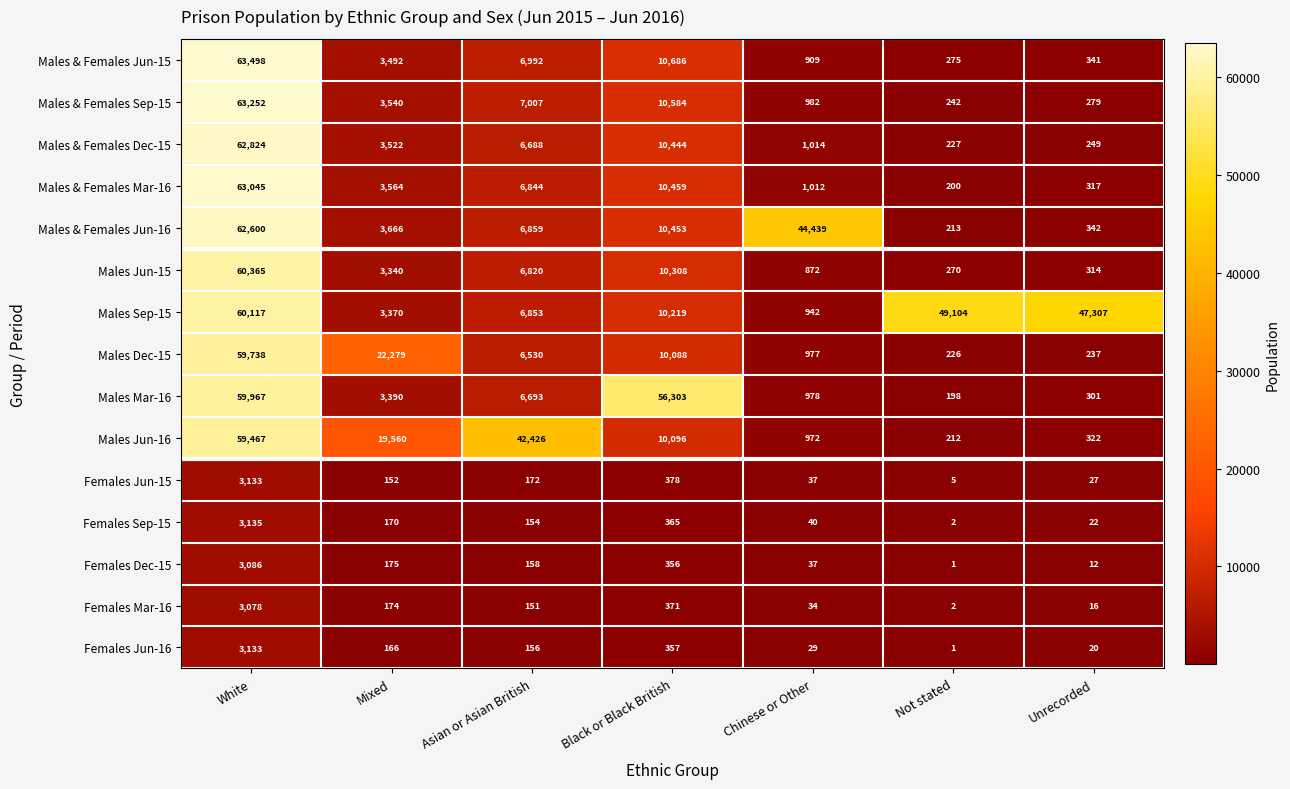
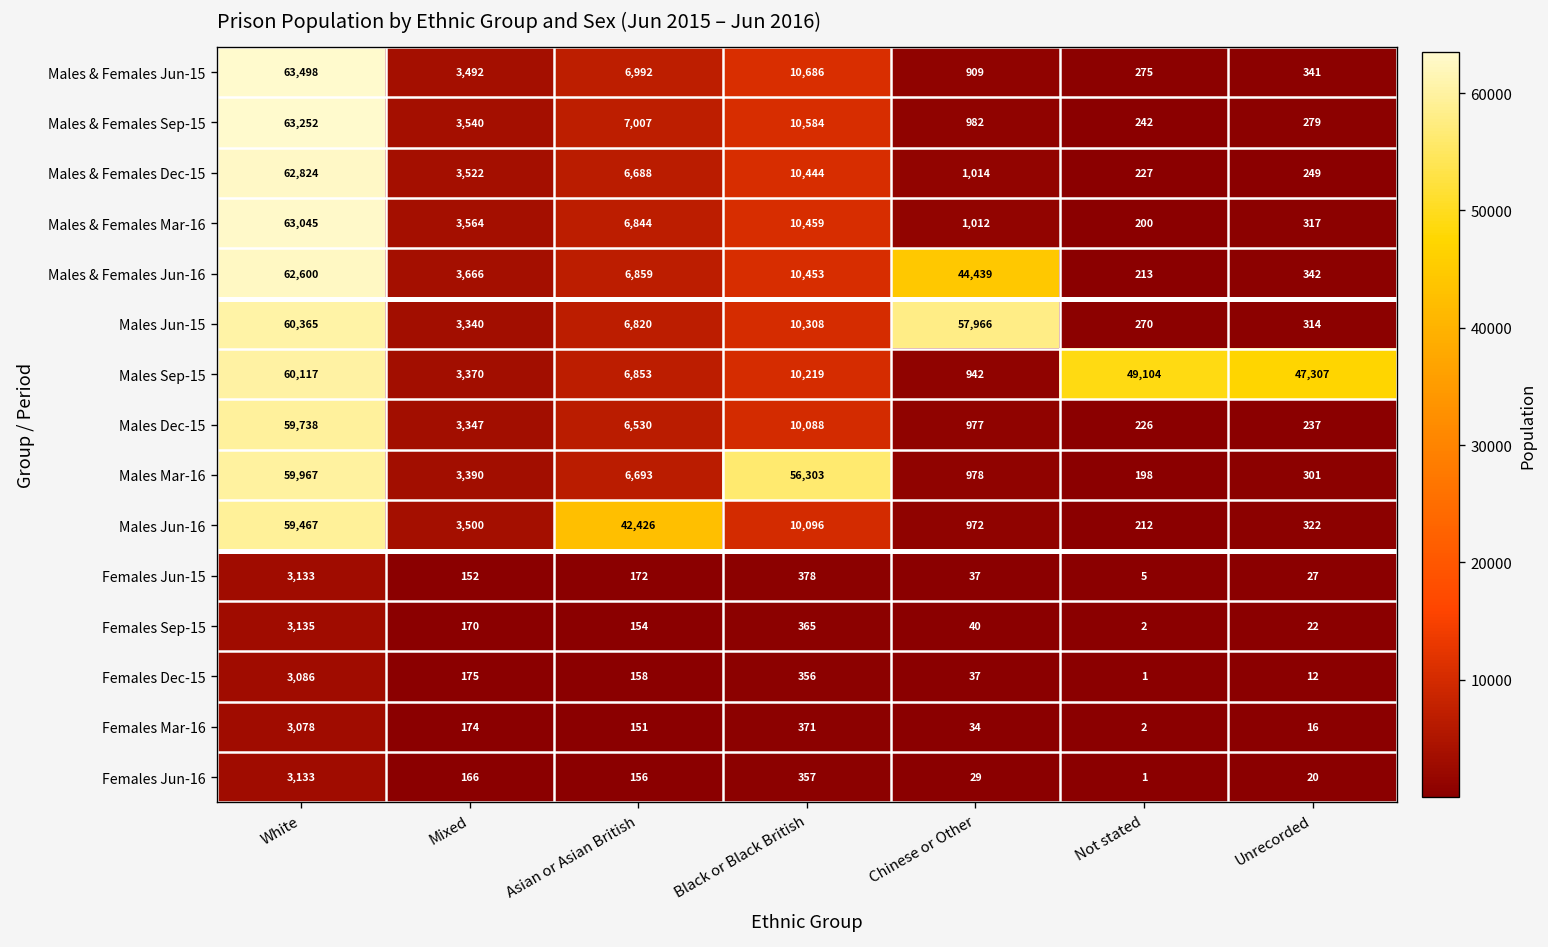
  {
    "Males & Females Jun-15": {
      "White": "63,498",
      "Mixed": "3,492",
      "Asian or Asian British": "6,992",
      "Black or Black British": "10,686",
      "Chinese or Other": "909",
      "Not stated": "275",
      "Unrecorded": "341"
    },
    "Males & Females Sep-15": {
      "White": "63,252",
      "Mixed": "3,540",
      "Asian or Asian British": "7,007",
      "Black or Black British": "10,584",
      "Chinese or Other": "982",
      "Not stated": "242",
      "Unrecorded": "279"
    },
    "Males & Females Dec-15": {
      "White": "62,824",
      "Mixed": "3,522",
      "Asian or Asian British": "6,688",
      "Black or Black British": "10,444",
      "Chinese or Other": "1,014",
      "Not stated": "227",
      "Unrecorded": "249"
    },
    "Males & Females Mar-16": {
      "White": "63,045",
      "Mixed": "3,564",
      "Asian or Asian British": "6,844",
      "Black or Black British": "10,459",
      "Chinese or Other": "1,012",
      "Not stated": "200",
      "Unrecorded": "317"
    },
    "Males & Females Jun-16": {
      "White": "62,600",
      "Mixed": "3,666",
      "Asian or Asian British": "6,859",
      "Black or Black British": "10,453",
      "Chinese or Other": "44,439",
      "Not stated": "213",
      "Unrecorded": "342"
    },
    "Males Jun-15": {
      "White": "60,365",
      "Mixed": "3,340",
      "Asian or Asian British": "6,820",
      "Black or Black British": "10,308",
-     "Chinese or Other": "872",
+     "Chinese or Other": "57,966",
      "Not stated": "270",
      "Unrecorded": "314"
    },
    "Males Sep-15": {
      "White": "60,117",
      "Mixed": "3,370",
      "Asian or Asian British": "6,853",
      "Black or Black British": "10,219",
      "Chinese or Other": "942",
      "Not stated": "49,104",
      "Unrecorded": "47,307"
    },
    "Males Dec-15": {
      "White": "59,738",
-     "Mixed": "22,279",
+     "Mixed": "3,347",
      "Asian or Asian British": "6,530",
      "Black or Black British": "10,088",
      "Chinese or Other": "977",
      "Not stated": "226",
      "Unrecorded": "237"
    },
    "Males Mar-16": {
      "White": "59,967",
      "Mixed": "3,390",
      "Asian or Asian British": "6,693",
      "Black or Black British": "56,303",
      "Chinese or Other": "978",
      "Not stated": "198",
      "Unrecorded": "301"
    },
    "Males Jun-16": {
      "White": "59,467",
-     "Mixed": "19,560",
+     "Mixed": "3,500",
      "Asian or Asian British": "42,426",
      "Black or Black British": "10,096",
      "Chinese or Other": "972",
      "Not stated": "212",
      "Unrecorded": "322"
    },
    "Females Jun-15": {
      "White": "3,133",
      "Mixed": "152",
      "Asian or Asian British": "172",
      "Black or Black British": "378",
      "Chinese or Other": "37",
      "Not stated": "5",
      "Unrecorded": "27"
    },
    "Females Sep-15": {
      "White": "3,135",
      "Mixed": "170",
      "Asian or Asian British": "154",
      "Black or Black British": "365",
      "Chinese or Other": "40",
      "Not stated": "2",
      "Unrecorded": "22"
    },
    "Females Dec-15": {
      "White": "3,086",
      "Mixed": "175",
      "Asian or Asian British": "158",
      "Black or Black British": "356",
      "Chinese or Other": "37",
      "Not stated": "1",
      "Unrecorded": "12"
    },
    "Females Mar-16": {
      "White": "3,078",
      "Mixed": "174",
      "Asian or Asian British": "151",
      "Black or Black British": "371",
      "Chinese or Other": "34",
      "Not stated": "2",
      "Unrecorded": "16"
    },
    "Females Jun-16": {
      "White": "3,133",
      "Mixed": "166",
      "Asian or Asian British": "156",
      "Black or Black British": "357",
      "Chinese or Other": "29",
      "Not stated": "1",
      "Unrecorded": "20"
    }
  }
